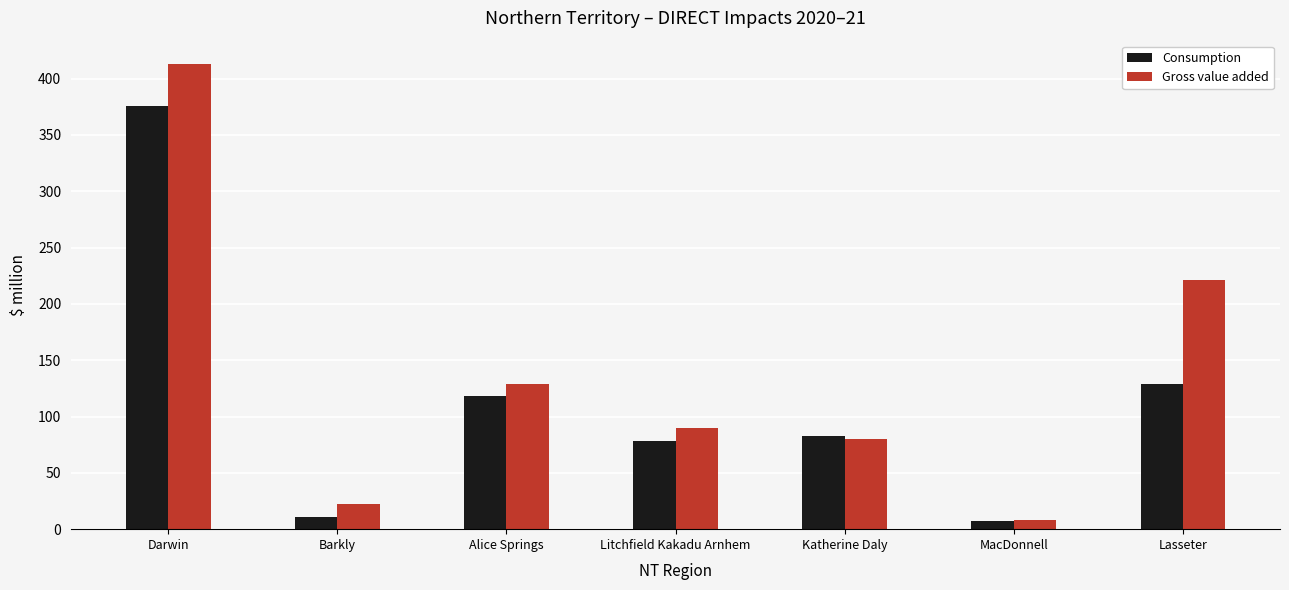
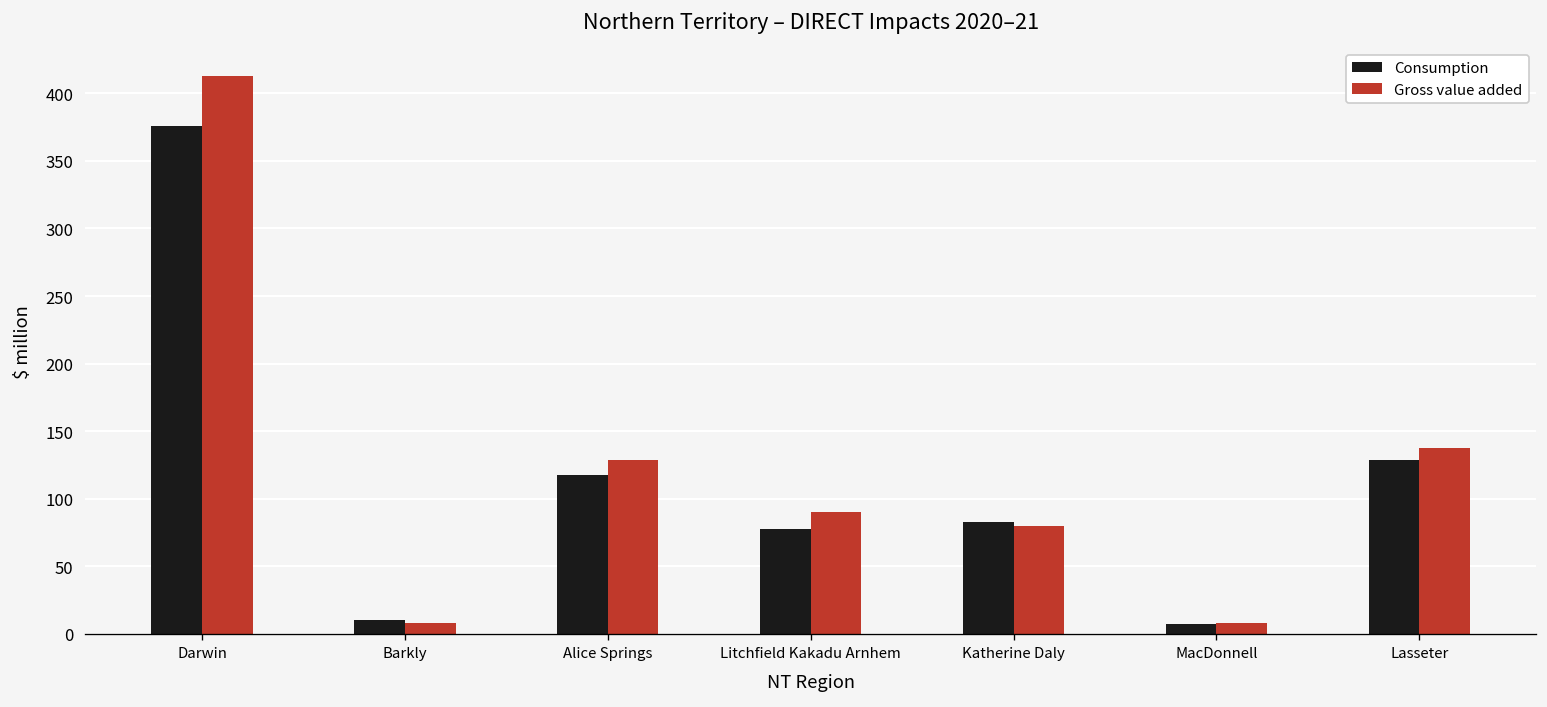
  {
    "Consumption": {
      "Darwin": 376,
      "Barkly": 11,
      "Alice Springs": 118,
      "Litchfield Kakadu Arnhem": 78,
      "Katherine Daly": 83,
      "MacDonnell": 7,
      "Lasseter": 129
    },
    "Gross value added": {
      "Darwin": 413,
-     "Barkly": 22,
+     "Barkly": 8,
      "Alice Springs": 129,
      "Litchfield Kakadu Arnhem": 90,
      "Katherine Daly": 80,
      "MacDonnell": 8,
-     "Lasseter": 222
+     "Lasseter": 137
    }
  }
